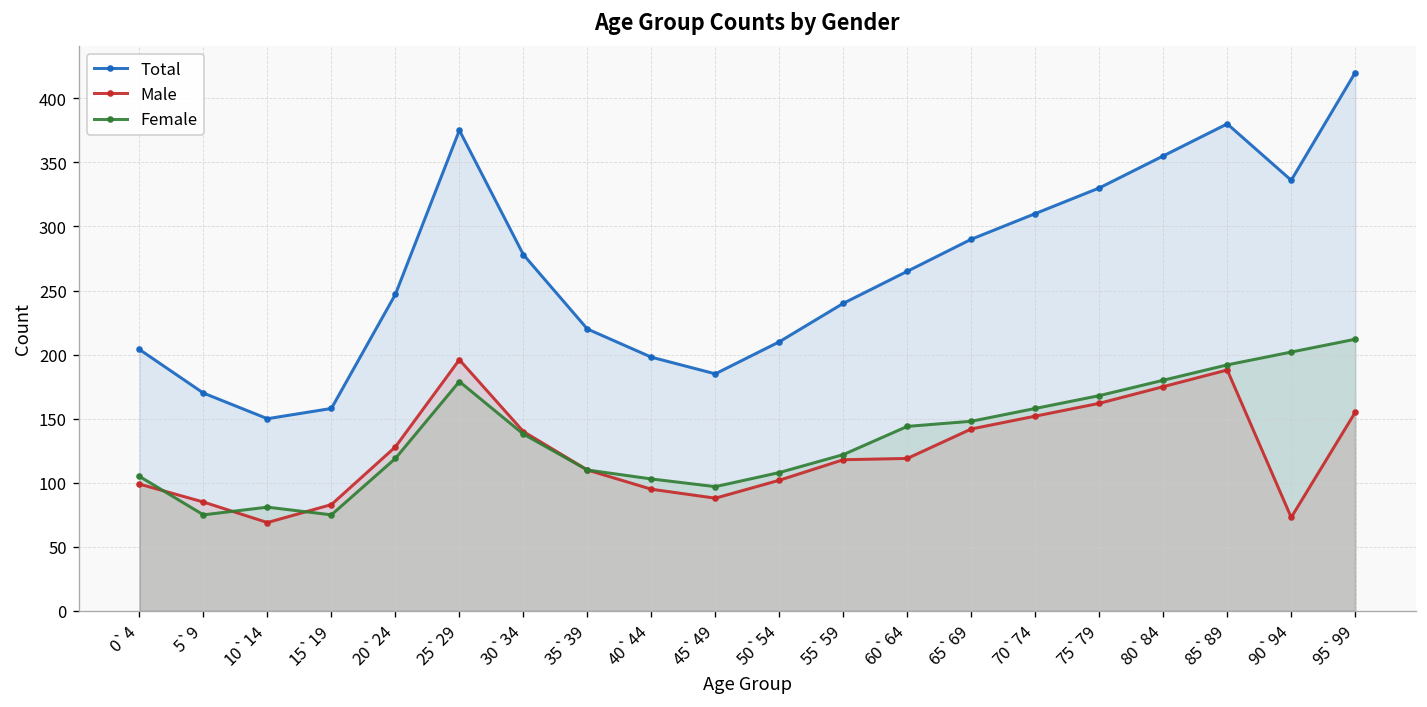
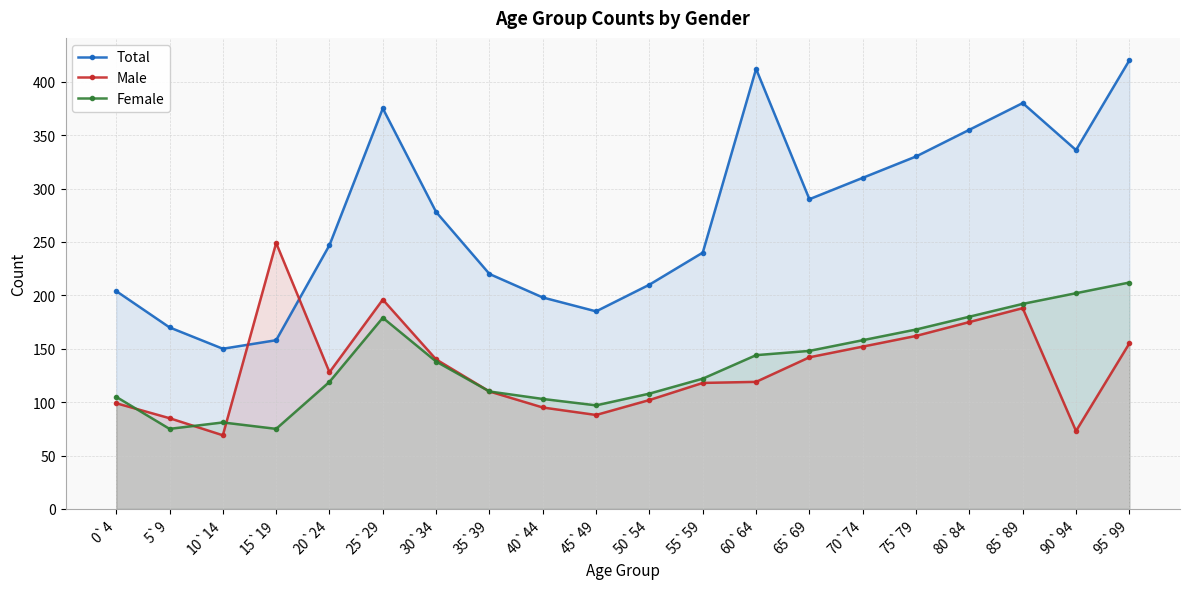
  {
    "Total": {
      "0`4": 204,
      "5`9": 170,
      "10`14": 150,
      "15`19": 158,
      "20`24": 247,
      "25`29": 375,
      "30`34": 278,
      "35`39": 220,
      "40`44": 198,
      "45`49": 185,
      "50`54": 210,
      "55`59": 240,
-     "60`64": 265,
+     "60`64": 412,
      "65`69": 290,
      "70`74": 310,
      "75`79": 330,
      "80`84": 355,
      "85`89": 380,
      "90`94": 336,
      "95`99": 420
    },
    "Male": {
      "0`4": 99,
      "5`9": 85,
      "10`14": 69,
-     "15`19": 83,
+     "15`19": 249,
      "20`24": 128,
      "25`29": 196,
      "40`44": 95,
      "45`49": 88,
      "50`54": 102,
      "55`59": 118,
      "60`64": 119,
      "65`69": 142,
      "70`74": 152,
      "75`79": 162,
      "80`84": 175,
      "85`89": 188,
      "90`94": 73,
      "95`99": 155
    },
    "Female": {
      "0`4": 105,
      "5`9": 75,
      "10`14": 81,
      "15`19": 75,
      "20`24": 119,
      "25`29": 179,
      "40`44": 103,
      "45`49": 97,
      "50`54": 108,
      "55`59": 122,
      "60`64": 144,
      "65`69": 148,
      "70`74": 158,
      "75`79": 168,
      "80`84": 180,
      "85`89": 192,
      "90`94": 202,
      "95`99": 212
    }
  }
